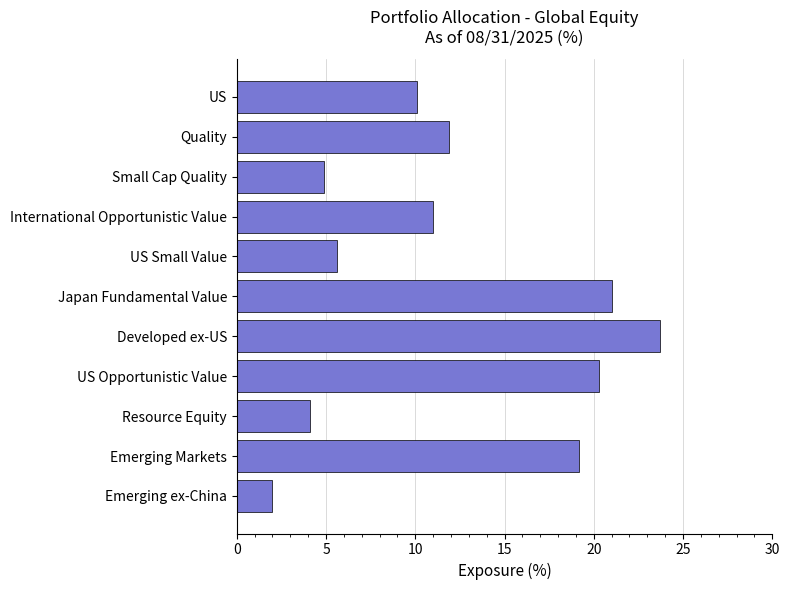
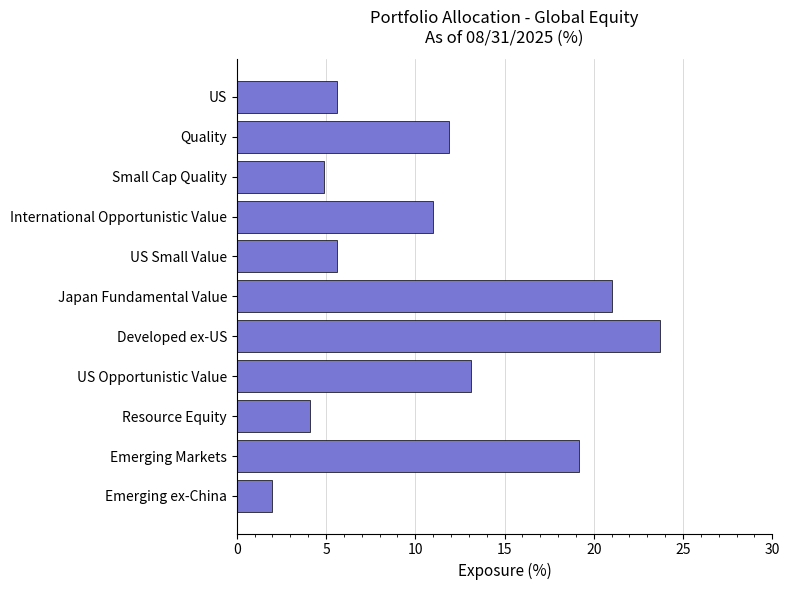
  {
-   "US": 10.1,
+   "US": 5.6,
    "Quality": 11.9,
    "Small Cap Quality": 4.9,
    "International Opportunistic Value": 11.0,
    "US Small Value": 5.6,
    "Japan Fundamental Value": 21.0,
    "Developed ex-US": 23.7,
-   "US Opportunistic Value": 20.3,
+   "US Opportunistic Value": 13.1,
    "Resource Equity": 4.1,
    "Emerging Markets": 19.2,
    "Emerging ex-China": 2.0
  }
